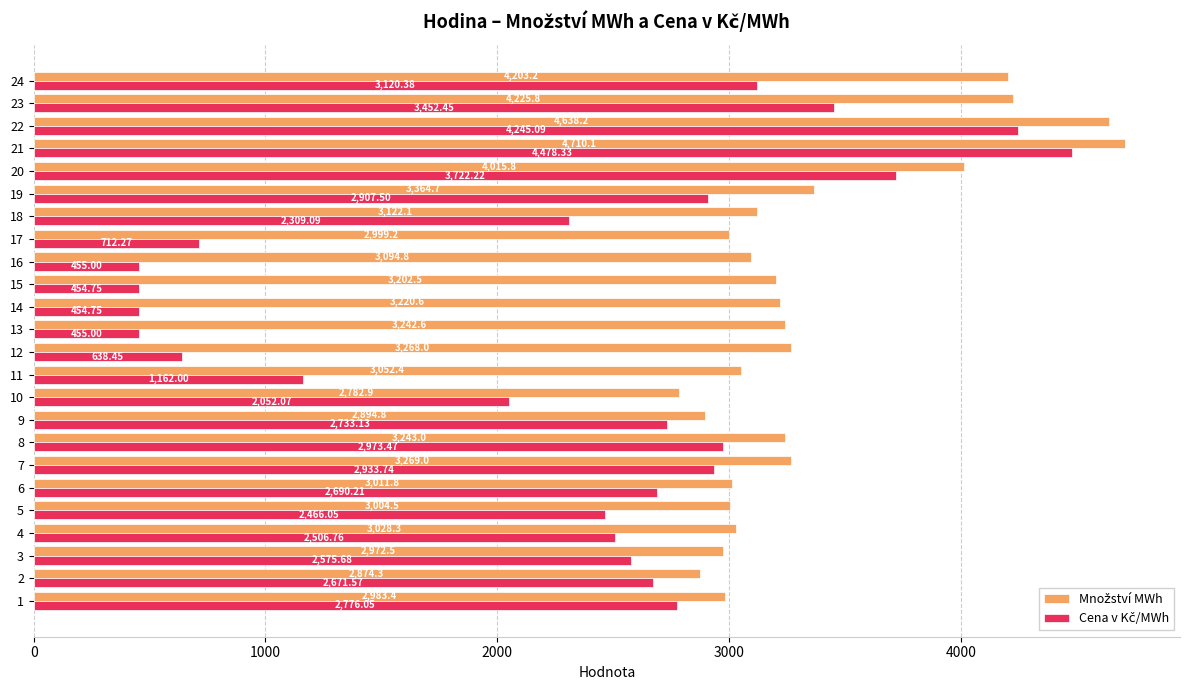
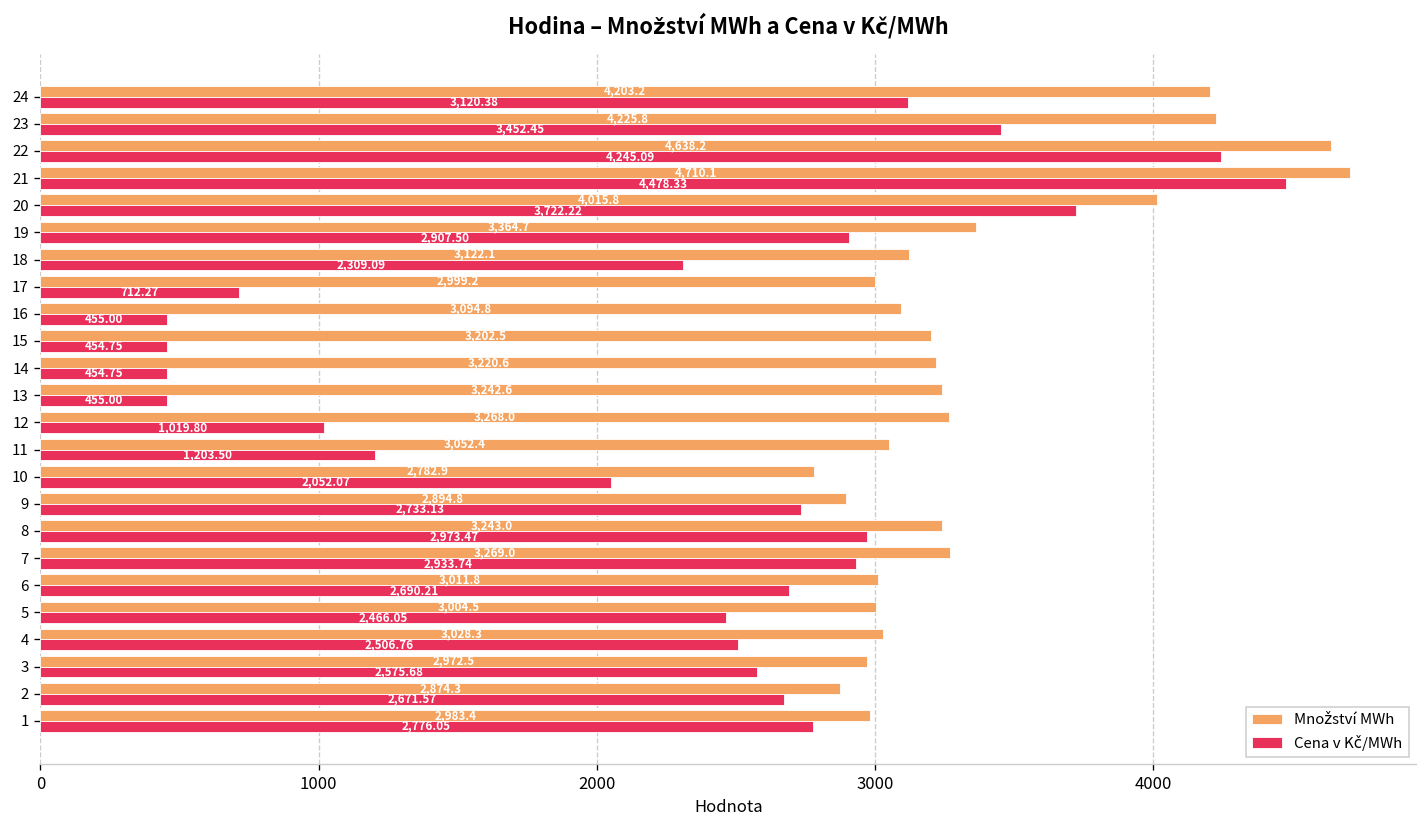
  {
    "Množství MWh": {
      "24": "4,203.2",
      "23": "4,225.8",
      "22": "4,638.2",
      "21": "4,710.1",
      "20": "4,015.8",
      "19": "3,364.7",
      "18": "3,122.1",
      "17": "2,999.2",
      "16": "3,094.8",
      "15": "3,202.5",
      "14": "3,220.6",
      "13": "3,242.6",
      "12": "3,268.0",
      "11": "3,052.4",
      "10": "2,782.9",
      "9": "2,894.8",
      "8": "3,243.0",
      "7": "3,269.0",
      "6": "3,011.8",
      "5": "3,004.5",
      "4": "3,028.3",
      "3": "2,972.5",
      "2": "2,874.3",
      "1": "2,983.4"
    },
    "Cena v Kč/MWh": {
      "24": "3,120.38",
      "23": "3,452.45",
      "22": "4,245.09",
      "21": "4,478.33",
      "20": "3,722.22",
      "19": "2,907.50",
      "18": "2,309.09",
      "17": "712.27",
      "16": "455.00",
      "15": "454.75",
      "14": "454.75",
      "13": "455.00",
-     "12": "638.45",
-     "11": "1,162.00",
+     "12": "1,019.80",
+     "11": "1,203.50",
      "10": "2,052.07",
      "9": "2,733.13",
      "8": "2,973.47",
      "7": "2,933.74",
      "6": "2,690.21",
      "5": "2,466.05",
      "4": "2,506.76",
      "3": "2,575.68",
      "2": "2,671.57",
      "1": "2,776.05"
    }
  }
